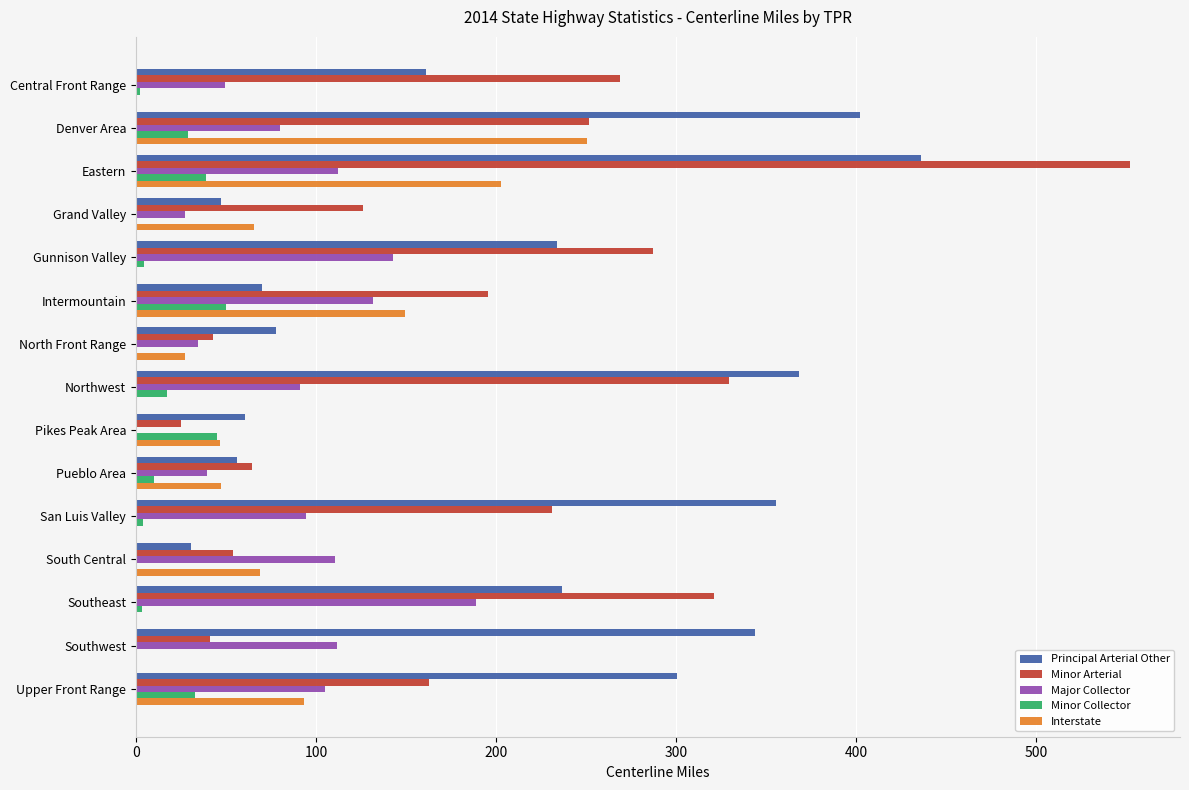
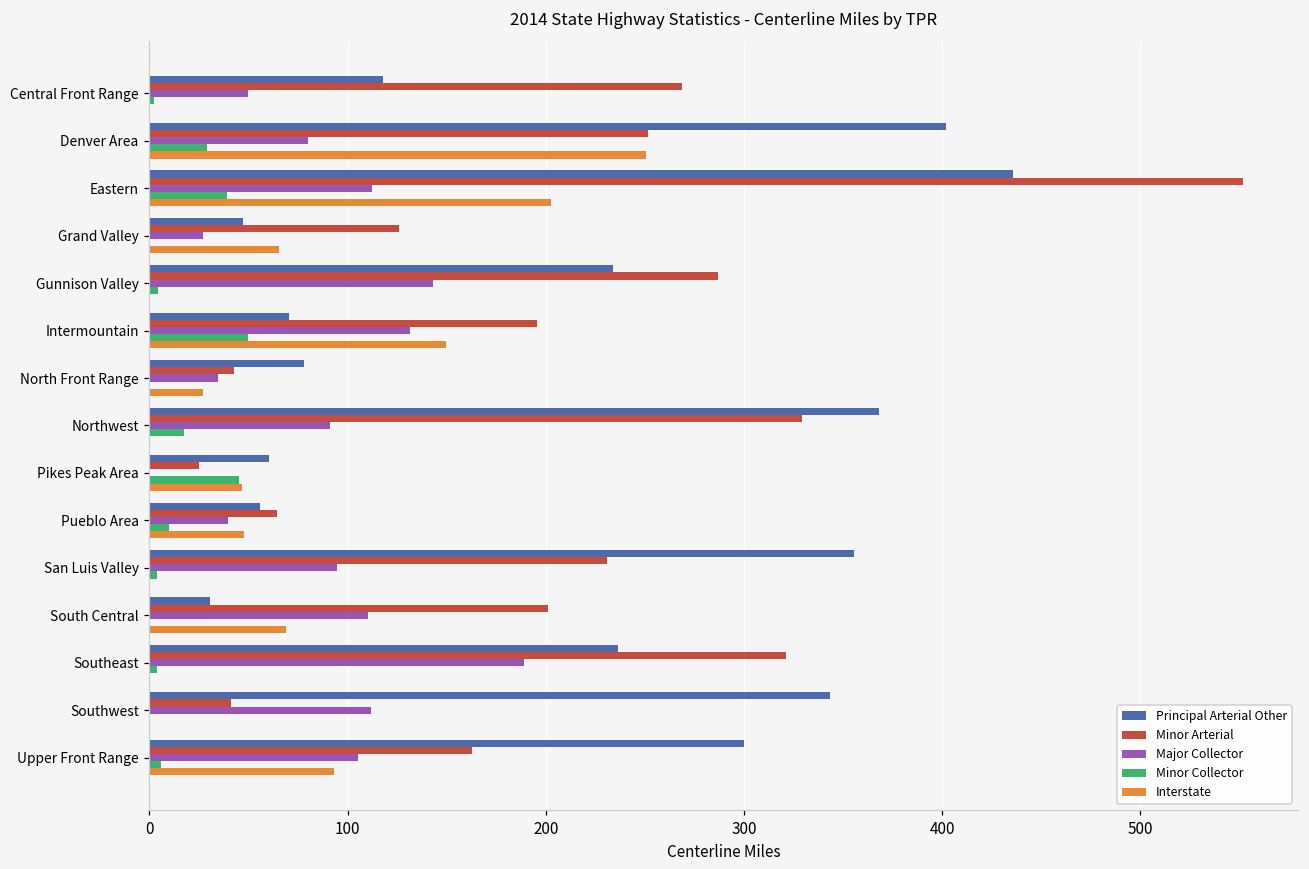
  {
    "Principal Arterial Other": {
-     "Central Front Range": 161,
+     "Central Front Range": 118,
      "Denver Area": 402,
      "Eastern": 436,
      "Grand Valley": 47,
      "Gunnison Valley": 234,
      "Intermountain": 70,
      "North Front Range": 78,
      "Northwest": 368,
      "Pikes Peak Area": 61,
      "Pueblo Area": 56,
      "San Luis Valley": 355,
      "South Central": 31,
      "Southeast": 237,
      "Southwest": 344,
      "Upper Front Range": 300
    },
    "Minor Arterial": {
      "Central Front Range": 269,
      "Denver Area": 252,
      "Eastern": 552,
      "Grand Valley": 126,
      "Gunnison Valley": 287,
      "Intermountain": 196,
      "North Front Range": 43,
      "Northwest": 329,
      "Pikes Peak Area": 25,
      "Pueblo Area": 65,
      "San Luis Valley": 231,
-     "South Central": 54,
+     "South Central": 201,
      "Southeast": 321,
      "Southwest": 41,
      "Upper Front Range": 163
    },
    "Major Collector": {
      "Central Front Range": 50,
      "Denver Area": 80,
      "Eastern": 112,
      "Grand Valley": 27,
      "Gunnison Valley": 143,
      "Intermountain": 132,
      "North Front Range": 35,
      "Northwest": 91,
      "Pikes Peak Area": 0,
      "Pueblo Area": 40,
      "San Luis Valley": 95,
      "South Central": 110,
      "Southeast": 189,
      "Southwest": 112,
      "Upper Front Range": 105
    },
    "Minor Collector": {
      "Central Front Range": 2,
      "Denver Area": 29,
      "Eastern": 39,
      "Grand Valley": 0,
      "Gunnison Valley": 5,
      "Intermountain": 50,
      "North Front Range": 0,
      "Northwest": 17,
      "Pikes Peak Area": 45,
      "Pueblo Area": 10,
      "San Luis Valley": 4,
      "South Central": 0,
      "Southeast": 4,
      "Southwest": 0,
-     "Upper Front Range": 33
+     "Upper Front Range": 6
    },
    "Interstate": {
      "Central Front Range": 0,
      "Denver Area": 250,
      "Eastern": 203,
      "Grand Valley": 66,
      "Gunnison Valley": 0,
      "Intermountain": 150,
      "North Front Range": 27,
      "Northwest": 0,
      "Pikes Peak Area": 47,
      "Pueblo Area": 48,
      "San Luis Valley": 0,
      "South Central": 69,
      "Southeast": 0,
      "Southwest": 0,
      "Upper Front Range": 93
    }
  }
